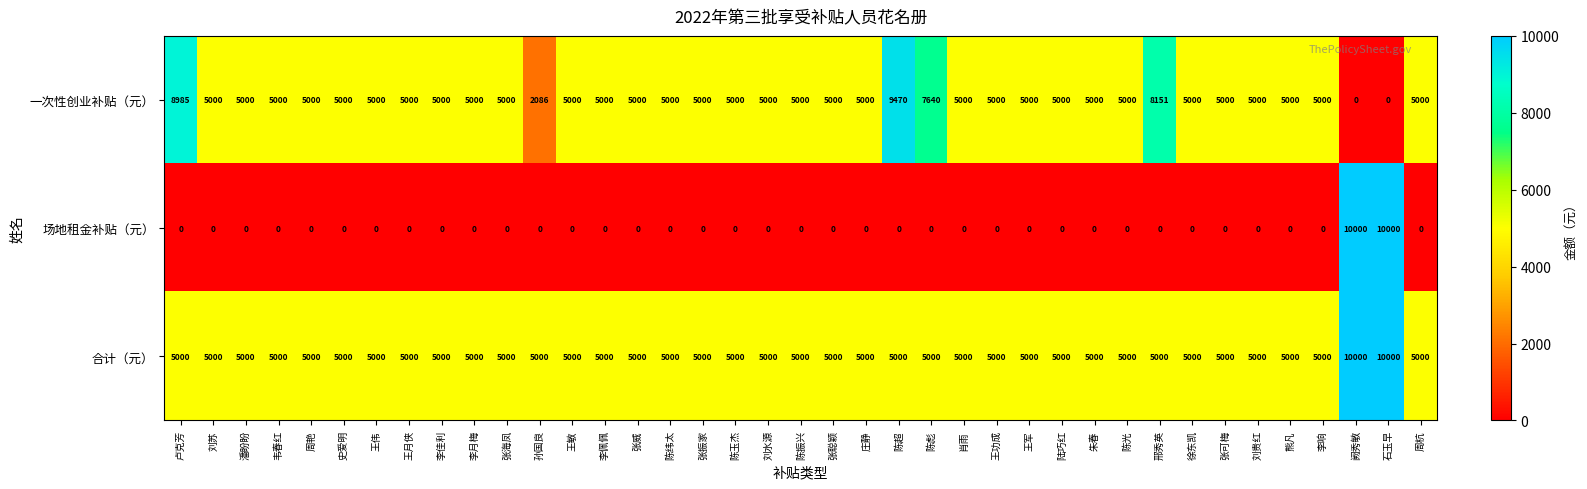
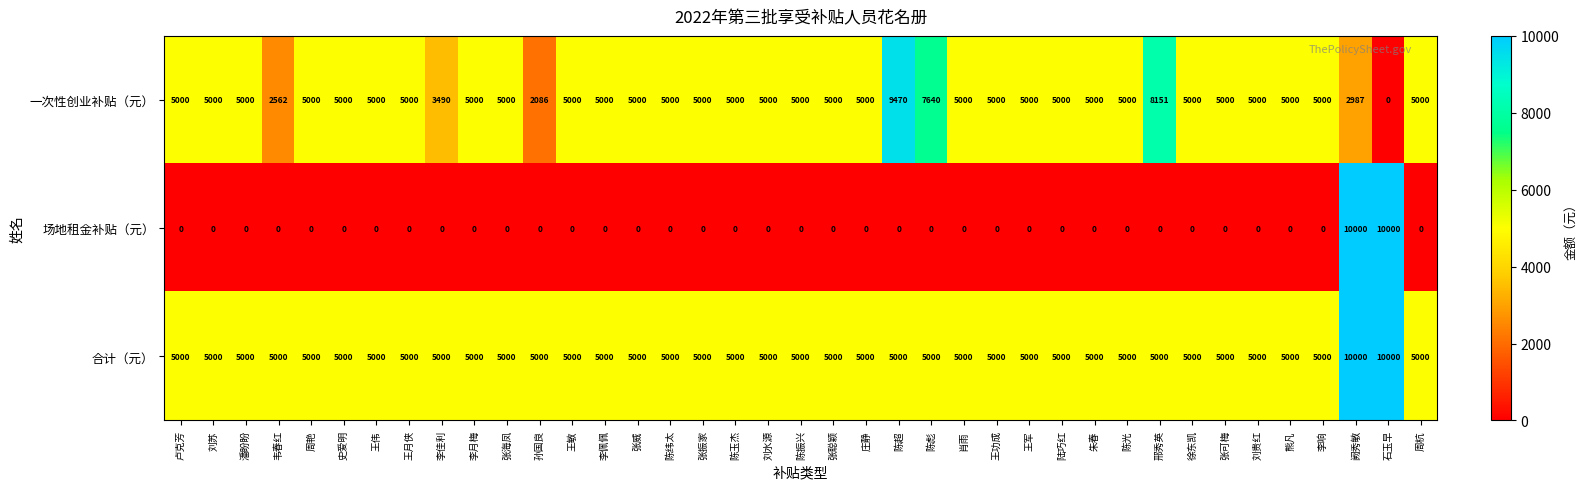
  {
    "一次性创业补贴（元）": {
-     "卢克芳": 8985,
+     "卢克芳": 5000,
      "刘苏": 5000,
      "潘盼盼": 5000,
-     "韦春红": 5000,
+     "韦春红": 2562,
      "周艳": 5000,
      "史爱明": 5000,
      "王伟": 5000,
      "王月侠": 5000,
-     "李佳利": 5000,
+     "李佳利": 3490,
      "李月梅": 5000,
      "张海凤": 5000,
      "孙国良": 2086,
      "王敏": 5000,
      "李佩佩": 5000,
      "张威": 5000,
      "陈纬太": 5000,
      "张振家": 5000,
      "陈玉杰": 5000,
      "刘水源": 5000,
      "陈振兴": 5000,
      "张聪颖": 5000,
      "庄静": 5000,
      "陈超": 9470,
      "陈彪": 7640,
      "肖雨": 5000,
      "王功成": 5000,
      "王军": 5000,
      "陆巧红": 5000,
      "朱春": 5000,
      "陈光": 5000,
      "邢秀英": 8151,
      "徐东凯": 5000,
      "张可梅": 5000,
      "刘贵红": 5000,
      "熊凡": 5000,
      "李响": 5000,
-     "阙秀敏": 0,
+     "阙秀敏": 2987,
      "石玉早": 0,
      "周杭": 5000
    },
    "场地租金补贴（元）": {
      "卢克芳": 0,
      "刘苏": 0,
      "潘盼盼": 0,
      "韦春红": 0,
      "周艳": 0,
      "史爱明": 0,
      "王伟": 0,
      "王月侠": 0,
      "李佳利": 0,
      "李月梅": 0,
      "张海凤": 0,
      "孙国良": 0,
      "王敏": 0,
      "李佩佩": 0,
      "张威": 0,
      "陈纬太": 0,
      "张振家": 0,
      "陈玉杰": 0,
      "刘水源": 0,
      "陈振兴": 0,
      "张聪颖": 0,
      "庄静": 0,
      "陈超": 0,
      "陈彪": 0,
      "肖雨": 0,
      "王功成": 0,
      "王军": 0,
      "陆巧红": 0,
      "朱春": 0,
      "陈光": 0,
      "邢秀英": 0,
      "徐东凯": 0,
      "张可梅": 0,
      "刘贵红": 0,
      "熊凡": 0,
      "李响": 0,
      "阙秀敏": 10000,
      "石玉早": 10000,
      "周杭": 0
    },
    "合计（元）": {
      "卢克芳": 5000,
      "刘苏": 5000,
      "潘盼盼": 5000,
      "韦春红": 5000,
      "周艳": 5000,
      "史爱明": 5000,
      "王伟": 5000,
      "王月侠": 5000,
      "李佳利": 5000,
      "李月梅": 5000,
      "张海凤": 5000,
      "孙国良": 5000,
      "王敏": 5000,
      "李佩佩": 5000,
      "张威": 5000,
      "陈纬太": 5000,
      "张振家": 5000,
      "陈玉杰": 5000,
      "刘水源": 5000,
      "陈振兴": 5000,
      "张聪颖": 5000,
      "庄静": 5000,
      "陈超": 5000,
      "陈彪": 5000,
      "肖雨": 5000,
      "王功成": 5000,
      "王军": 5000,
      "陆巧红": 5000,
      "朱春": 5000,
      "陈光": 5000,
      "邢秀英": 5000,
      "徐东凯": 5000,
      "张可梅": 5000,
      "刘贵红": 5000,
      "熊凡": 5000,
      "李响": 5000,
      "阙秀敏": 10000,
      "石玉早": 10000,
      "周杭": 5000
    }
  }
